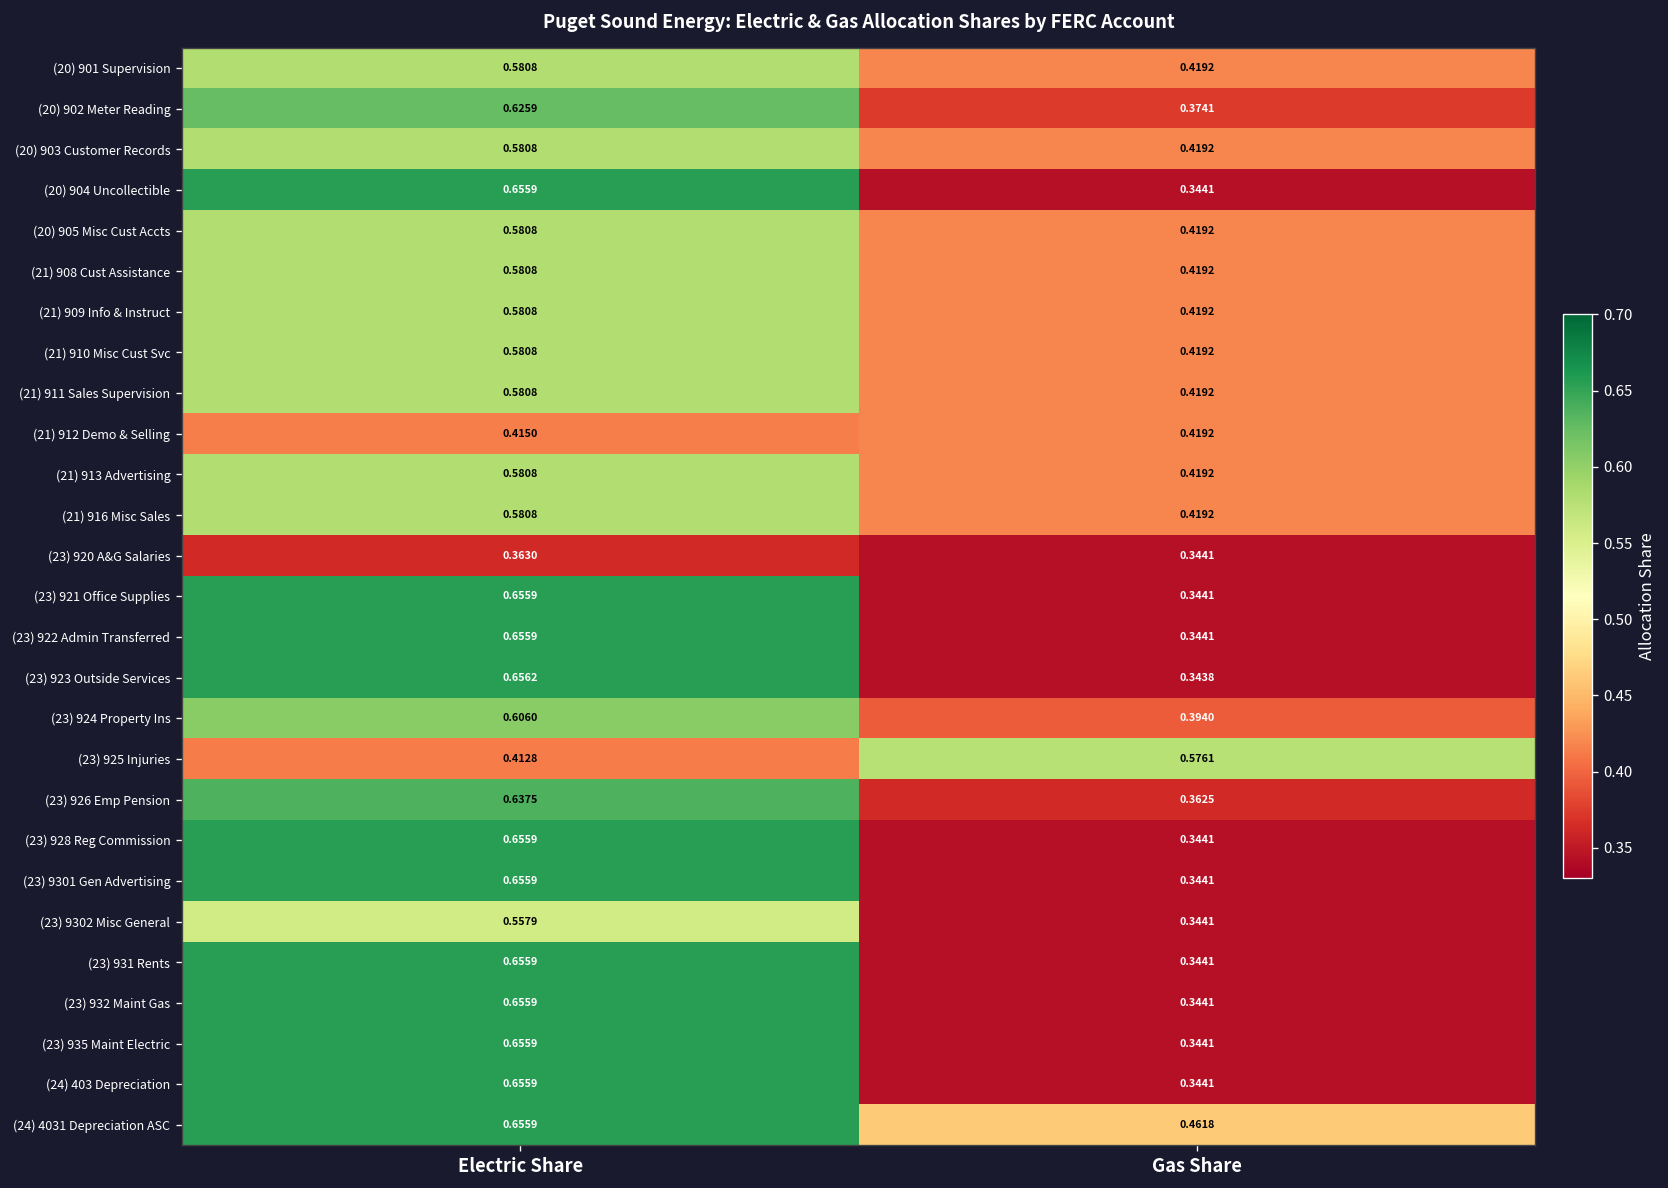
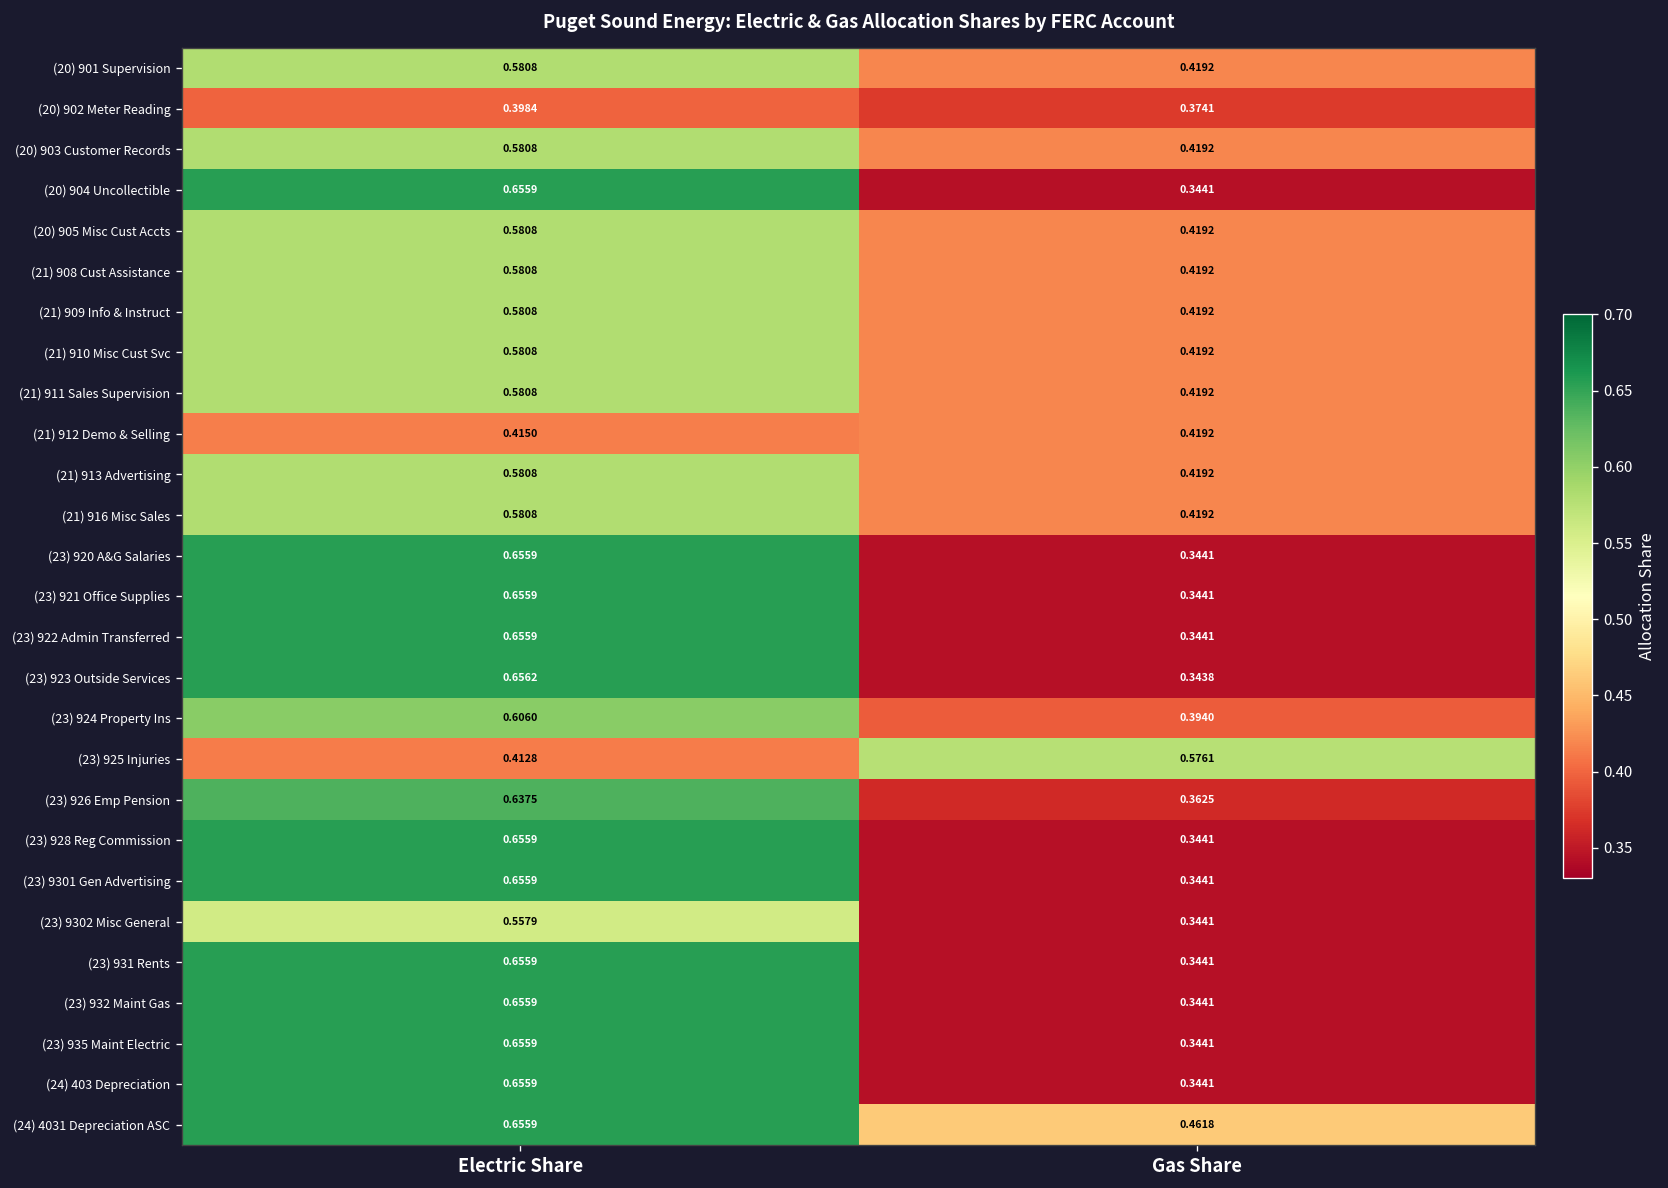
  {
    "(20) 901 Supervision": {
      "Electric Share": 0.5808,
      "Gas Share": 0.4192
    },
    "(20) 902 Meter Reading": {
-     "Electric Share": 0.6259,
+     "Electric Share": 0.3984,
      "Gas Share": 0.3741
    },
    "(20) 903 Customer Records": {
      "Electric Share": 0.5808,
      "Gas Share": 0.4192
    },
    "(20) 904 Uncollectible": {
      "Electric Share": 0.6559,
      "Gas Share": 0.3441
    },
    "(20) 905 Misc Cust Accts": {
      "Electric Share": 0.5808,
      "Gas Share": 0.4192
    },
    "(21) 908 Cust Assistance": {
      "Electric Share": 0.5808,
      "Gas Share": 0.4192
    },
    "(21) 909 Info & Instruct": {
      "Electric Share": 0.5808,
      "Gas Share": 0.4192
    },
    "(21) 910 Misc Cust Svc": {
      "Electric Share": 0.5808,
      "Gas Share": 0.4192
    },
    "(21) 911 Sales Supervision": {
      "Electric Share": 0.5808,
      "Gas Share": 0.4192
    },
    "(21) 912 Demo & Selling": {
      "Electric Share": 0.4150,
      "Gas Share": 0.4192
    },
    "(21) 913 Advertising": {
      "Electric Share": 0.5808,
      "Gas Share": 0.4192
    },
    "(21) 916 Misc Sales": {
      "Electric Share": 0.5808,
      "Gas Share": 0.4192
    },
    "(23) 920 A&G Salaries": {
-     "Electric Share": 0.3630,
+     "Electric Share": 0.6559,
      "Gas Share": 0.3441
    },
    "(23) 921 Office Supplies": {
      "Electric Share": 0.6559,
      "Gas Share": 0.3441
    },
    "(23) 922 Admin Transferred": {
      "Electric Share": 0.6559,
      "Gas Share": 0.3441
    },
    "(23) 923 Outside Services": {
      "Electric Share": 0.6562,
      "Gas Share": 0.3438
    },
    "(23) 924 Property Ins": {
      "Electric Share": 0.6060,
      "Gas Share": 0.3940
    },
    "(23) 925 Injuries": {
      "Electric Share": 0.4128,
      "Gas Share": 0.5761
    },
    "(23) 926 Emp Pension": {
      "Electric Share": 0.6375,
      "Gas Share": 0.3625
    },
    "(23) 928 Reg Commission": {
      "Electric Share": 0.6559,
      "Gas Share": 0.3441
    },
    "(23) 9301 Gen Advertising": {
      "Electric Share": 0.6559,
      "Gas Share": 0.3441
    },
    "(23) 9302 Misc General": {
      "Electric Share": 0.5579,
      "Gas Share": 0.3441
    },
    "(23) 931 Rents": {
      "Electric Share": 0.6559,
      "Gas Share": 0.3441
    },
    "(23) 932 Maint Gas": {
      "Electric Share": 0.6559,
      "Gas Share": 0.3441
    },
    "(23) 935 Maint Electric": {
      "Electric Share": 0.6559,
      "Gas Share": 0.3441
    },
    "(24) 403 Depreciation": {
      "Electric Share": 0.6559,
      "Gas Share": 0.3441
    },
    "(24) 4031 Depreciation ASC": {
      "Electric Share": 0.6559,
      "Gas Share": 0.4618
    }
  }
